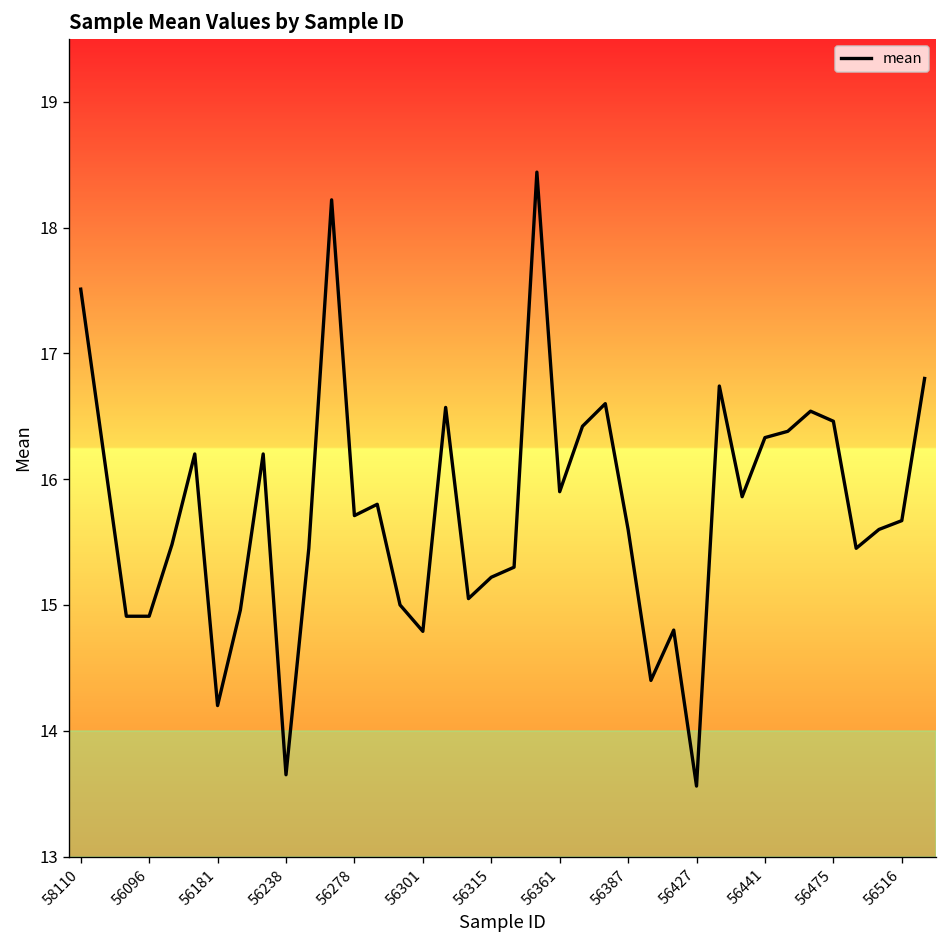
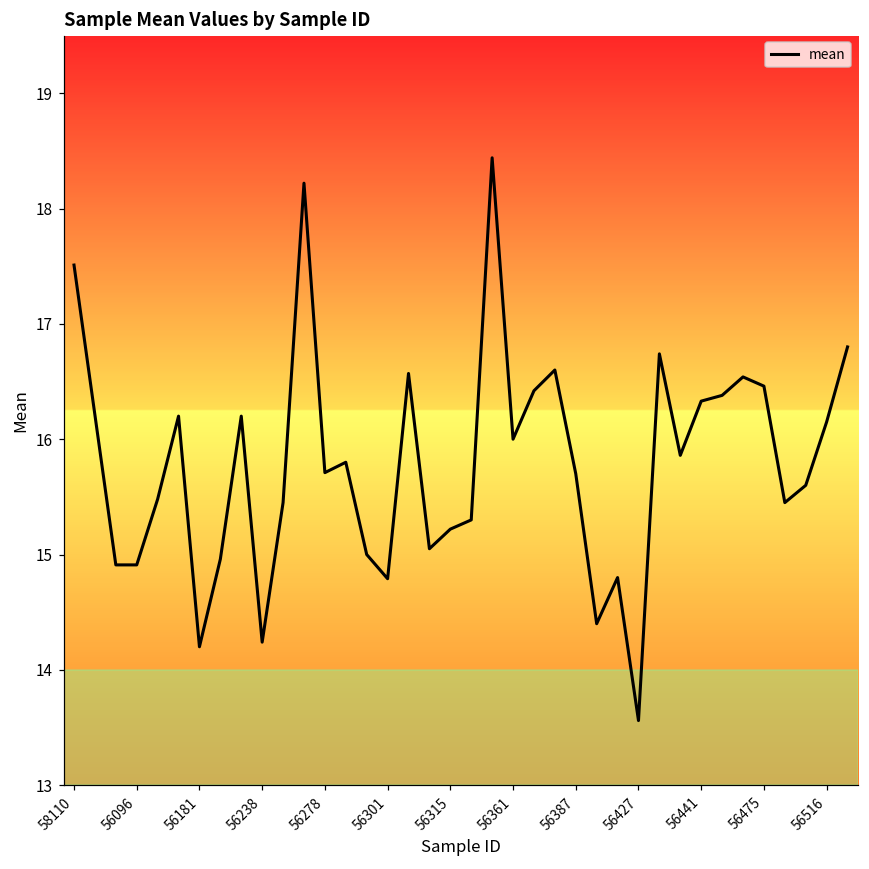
  {
    "58110": 17.51,
    "56096": 14.91,
    "56181": 14.20,
-   "56238": 13.65,
+   "56238": 14.24,
    "56278": 15.71,
    "56301": 14.79,
    "56315": 15.22,
-   "56361": 15.9,
-   "56387": 15.6,
+   "56361": 16.0,
+   "56387": 15.7,
    "56427": 13.56,
    "56441": 16.33,
    "56475": 16.46,
-   "56516": 15.67
+   "56516": 16.15
  }
